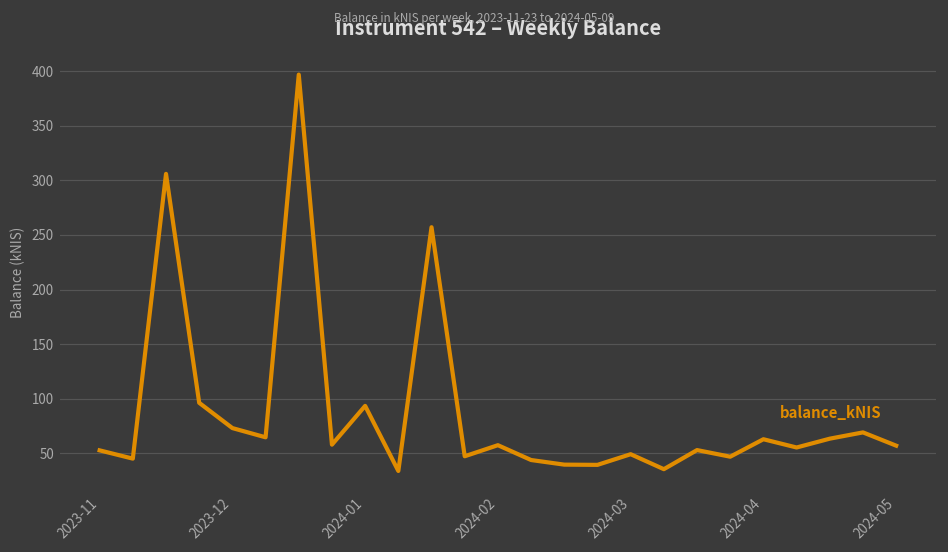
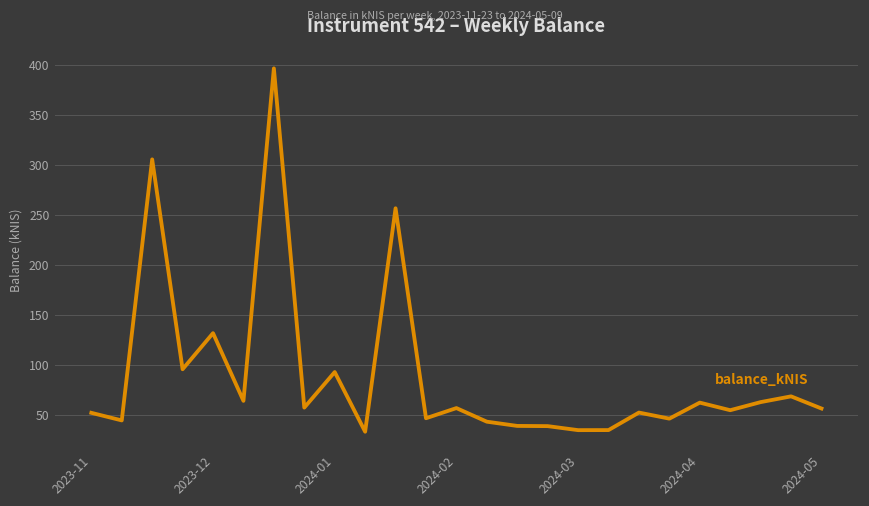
  {
    "2023-11": 50,
-   "2023-12": 70,
+   "2023-12": 130,
    "2024-01": 90,
    "2024-02": 60,
-   "2024-03": 50,
+   "2024-03": 40,
    "2024-04": 60,
    "2024-05": 60
  }
